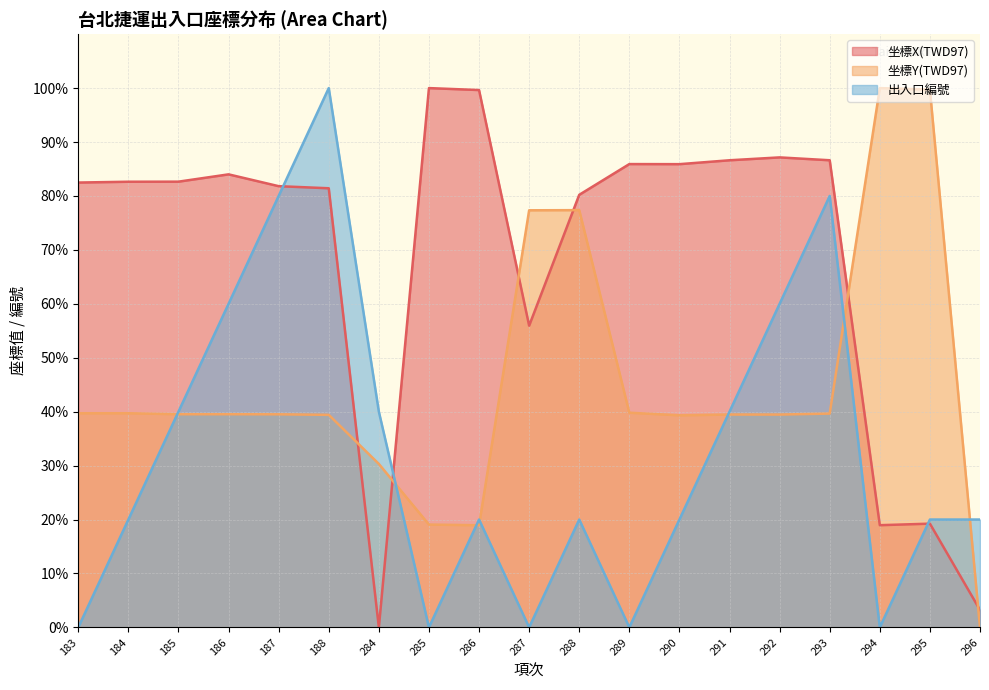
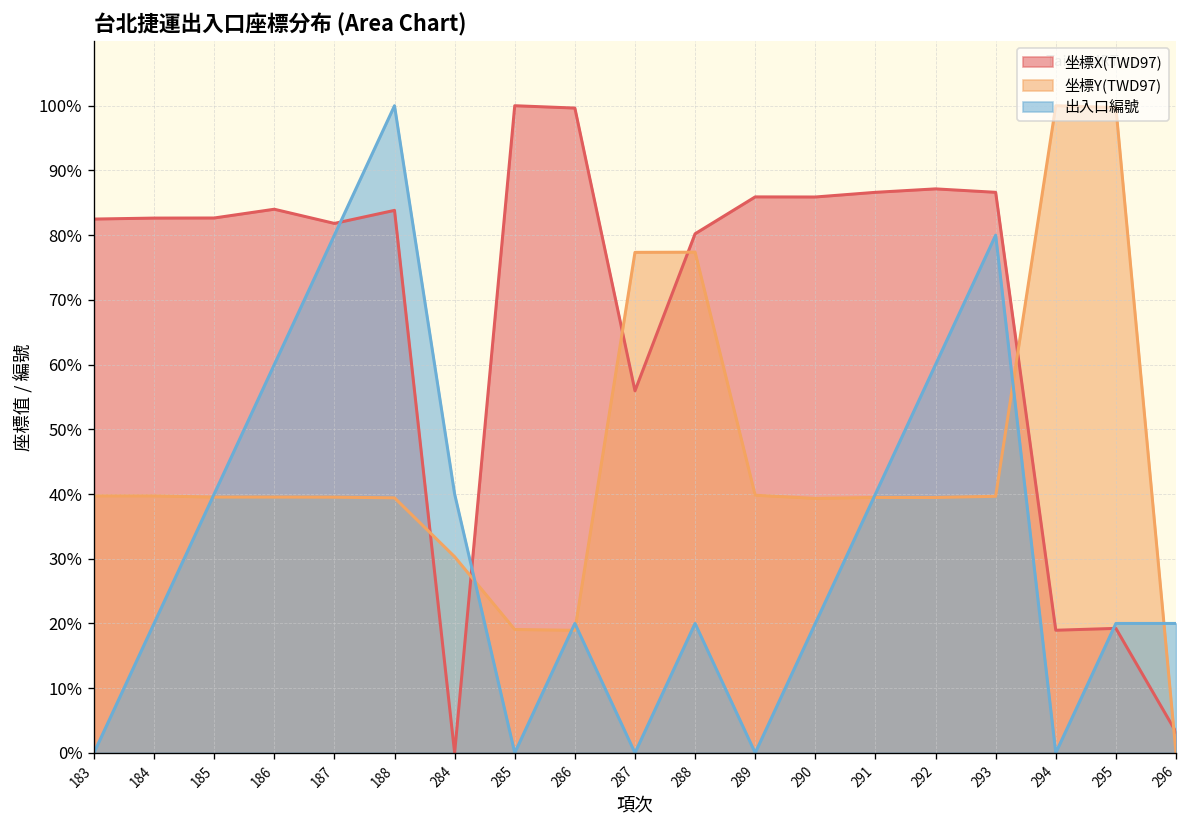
  {
    "坐標X(TWD97)": {
      "183": "82%",
      "184": "83%",
      "185": "83%",
      "186": "84%",
      "187": "82%",
-     "188": "81%",
+     "188": "84%",
      "284": "0%",
      "285": "100%",
      "286": "100%",
      "287": "56%",
      "288": "80%",
      "289": "86%",
      "290": "86%",
      "291": "87%",
      "292": "87%",
      "293": "87%",
      "294": "19%",
      "295": "19%",
      "296": "3%"
    },
    "坐標Y(TWD97)": {
      "183": "40%",
      "184": "40%",
      "186": "40%",
      "187": "40%",
      "188": "39%",
      "284": "30%",
      "285": "19%",
      "286": "19%",
      "287": "77%",
      "288": "77%",
      "289": "40%",
      "290": "39%",
      "291": "39%",
      "292": "39%",
      "293": "40%",
      "296": "0%"
    },
    "出入口編號": {
      "183": "0%",
      "184": "20%",
      "186": "60%",
      "187": "80%",
      "188": "100%",
      "284": "40%",
      "285": "0%",
      "286": "20%",
      "287": "0%",
      "288": "20%",
      "289": "0%",
      "290": "20%",
      "291": "40%",
      "292": "60%",
      "293": "80%",
      "294": "0%",
      "295": "20%",
      "296": "20%"
    }
  }
